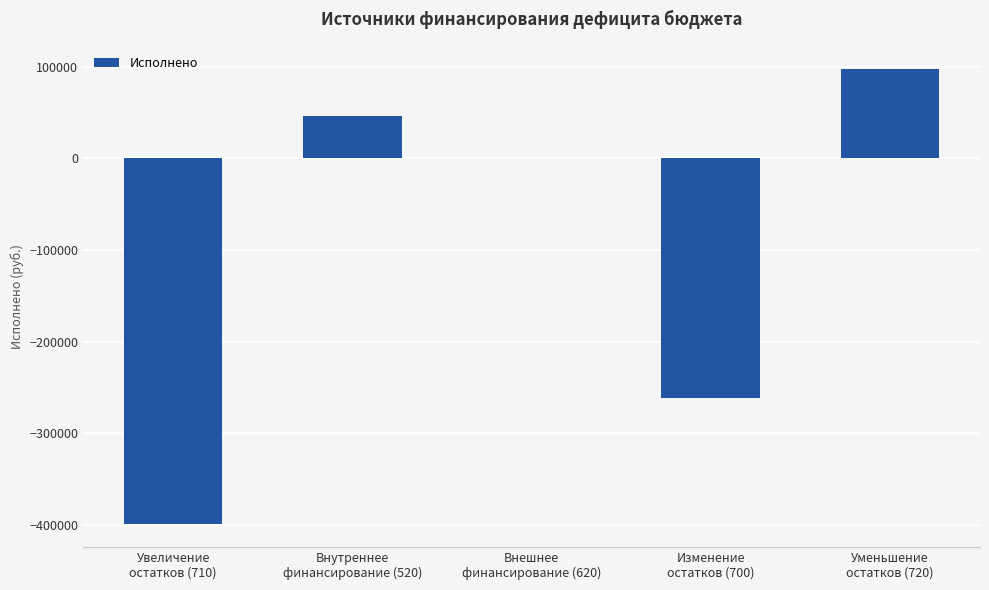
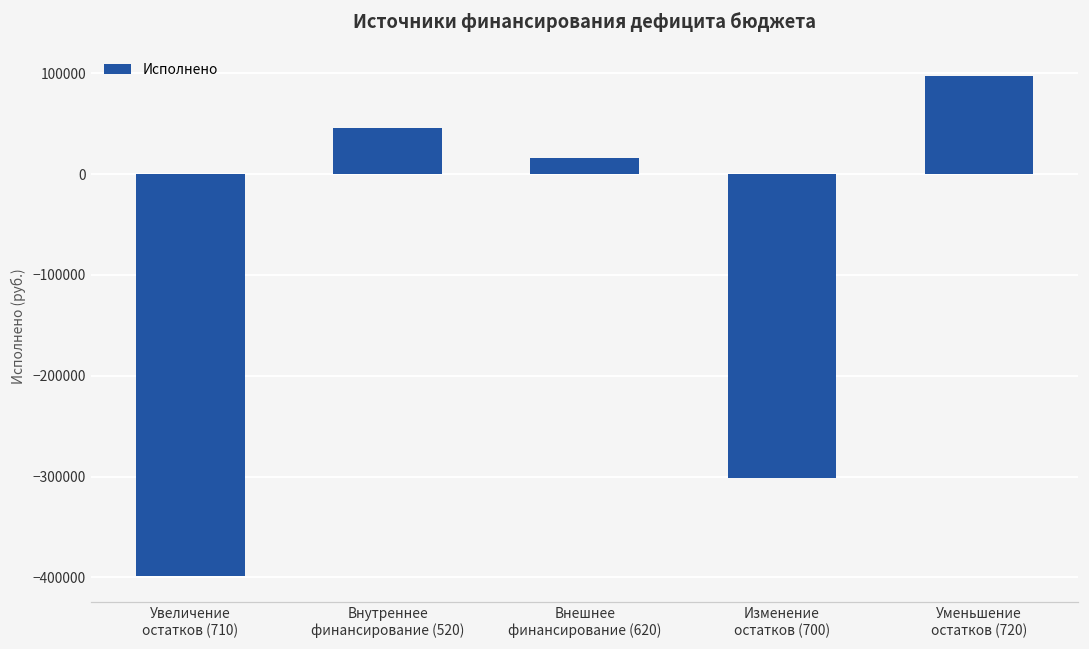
  {
    "Увеличение остатков (710)": -400000,
    "Внутреннее финансирование (520)": 50000,
-   "Внешнее финансирование (620)": 0,
-   "Изменение остатков (700)": -260000,
+   "Внешнее финансирование (620)": 20000,
+   "Изменение остатков (700)": -300000,
    "Уменьшение остатков (720)": 100000
  }
